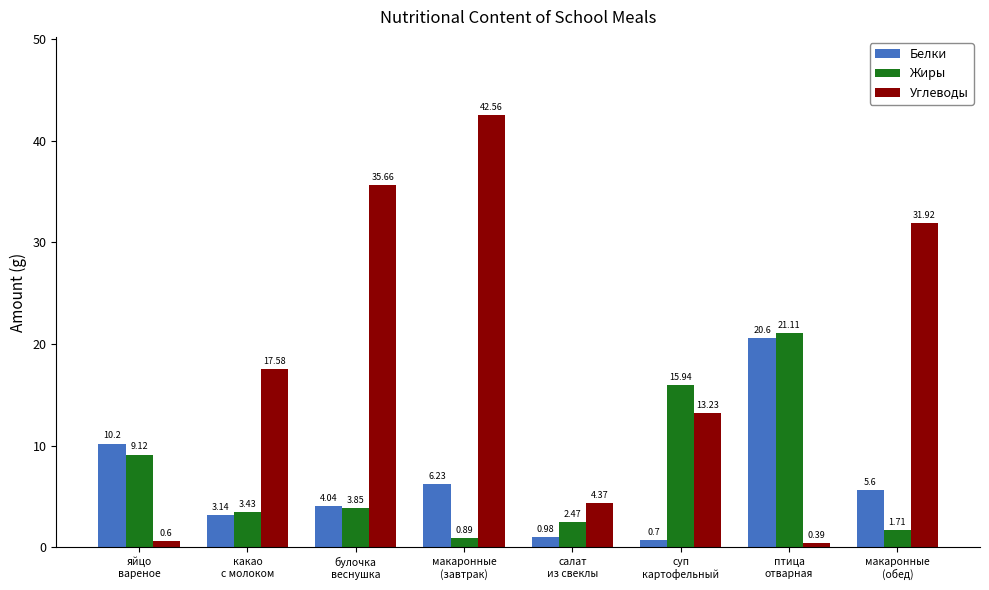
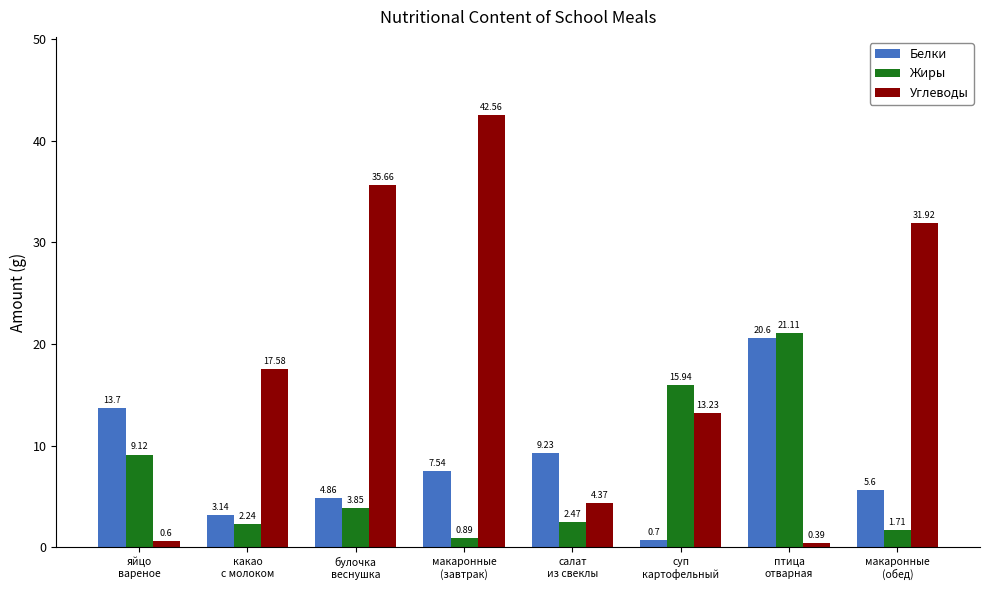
  {
    "Белки": {
-     "яйцо вареное": 10.2,
+     "яйцо вареное": 13.7,
      "какао с молоком": 3.14,
-     "булочка веснушка": 4.04,
-     "макаронные (завтрак)": 6.23,
-     "салат из свеклы": 0.98,
+     "булочка веснушка": 4.86,
+     "макаронные (завтрак)": 7.54,
+     "салат из свеклы": 9.23,
      "суп картофельный": 0.7,
      "птица отварная": 20.6,
      "макаронные (обед)": 5.6
    },
    "Жиры": {
      "яйцо вареное": 9.12,
-     "какао с молоком": 3.43,
+     "какао с молоком": 2.24,
      "булочка веснушка": 3.85,
      "макаронные (завтрак)": 0.89,
      "салат из свеклы": 2.47,
      "суп картофельный": 15.94,
      "птица отварная": 21.11,
      "макаронные (обед)": 1.71
    },
    "Углеводы": {
      "яйцо вареное": 0.6,
      "какао с молоком": 17.58,
      "булочка веснушка": 35.66,
      "макаронные (завтрак)": 42.56,
      "салат из свеклы": 4.37,
      "суп картофельный": 13.23,
      "птица отварная": 0.39,
      "макаронные (обед)": 31.92
    }
  }
